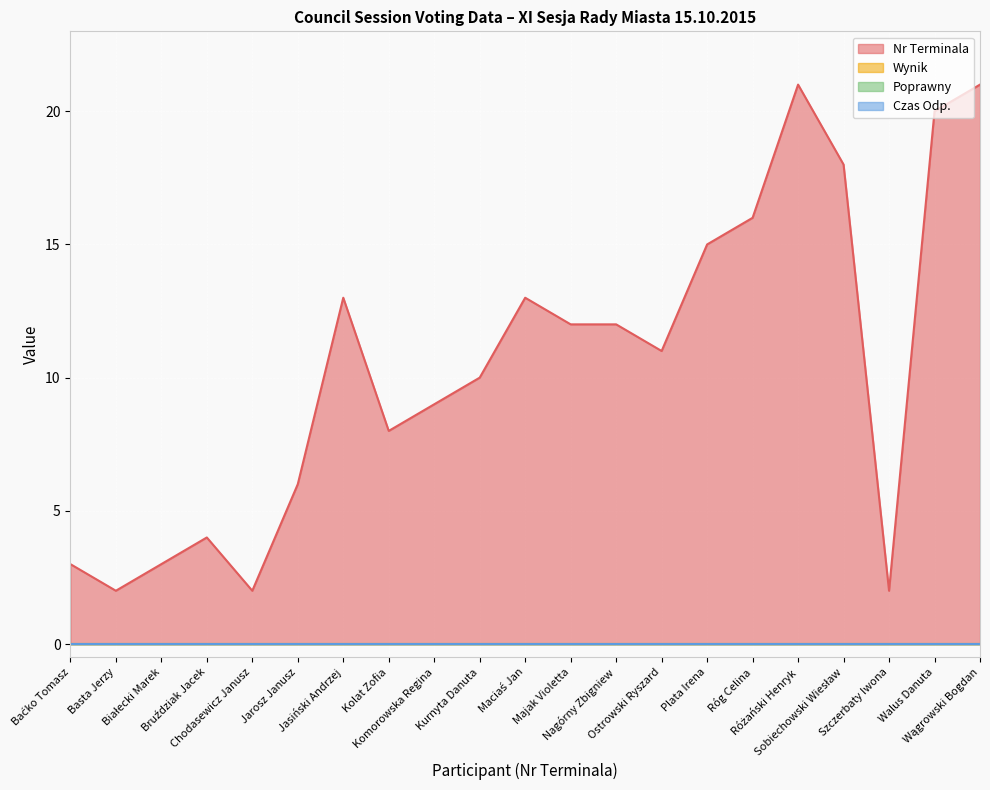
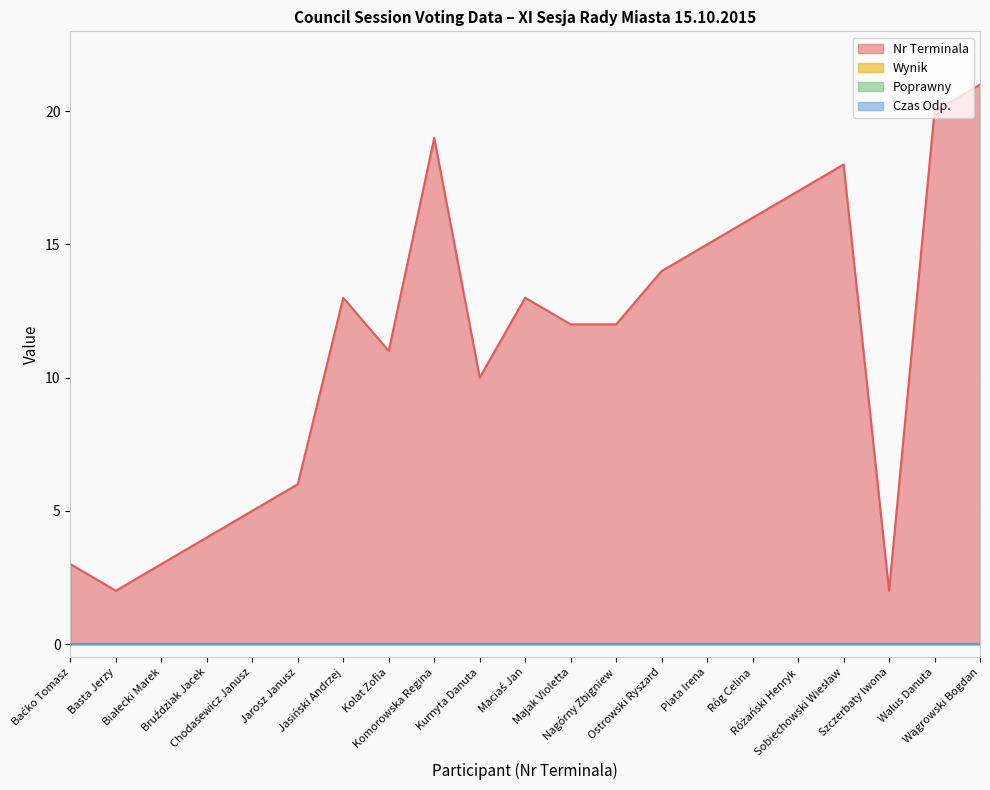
  {
    "Nr Terminala": {
      "Baćko Tomasz": 3,
      "Basta Jerzy": 2,
      "Białecki Marek": 3,
      "Bruździak Jacek": 4,
-     "Chodasewicz Janusz": 2,
+     "Chodasewicz Janusz": 5,
      "Jarosz Janusz": 6,
      "Jasiński Andrzej": 13,
-     "Kolat Zofia": 8,
-     "Komorowska Regina": 9,
+     "Kolat Zofia": 11,
+     "Komorowska Regina": 19,
      "Kurnyta Danuta": 10,
      "Maciaś Jan": 13,
      "Majak Violetta": 12,
      "Nagórny Zbigniew": 12,
-     "Ostrowski Ryszard": 11,
+     "Ostrowski Ryszard": 14,
      "Plata Irena": 15,
      "Róg Celina": 16,
-     "Różański Henryk": 21,
+     "Różański Henryk": 17,
      "Sobiechowski Wiesław": 18,
      "Szczerbaty Iwona": 2,
      "Wągrowski Bogdan": 21
    },
    "Czas Odp.": {
      "Baćko Tomasz": 0,
      "Basta Jerzy": 0,
      "Białecki Marek": 0,
      "Bruździak Jacek": 0,
      "Chodasewicz Janusz": 0,
      "Jarosz Janusz": 0,
      "Jasiński Andrzej": 0,
      "Kolat Zofia": 0,
      "Komorowska Regina": 0,
      "Kurnyta Danuta": 0,
      "Maciaś Jan": 0,
      "Majak Violetta": 0,
      "Nagórny Zbigniew": 0,
      "Ostrowski Ryszard": 0,
      "Plata Irena": 0,
      "Róg Celina": 0,
      "Różański Henryk": 0,
      "Sobiechowski Wiesław": 0,
      "Szczerbaty Iwona": 0,
      "Walus Danuta": 0,
      "Wągrowski Bogdan": 0
    }
  }
